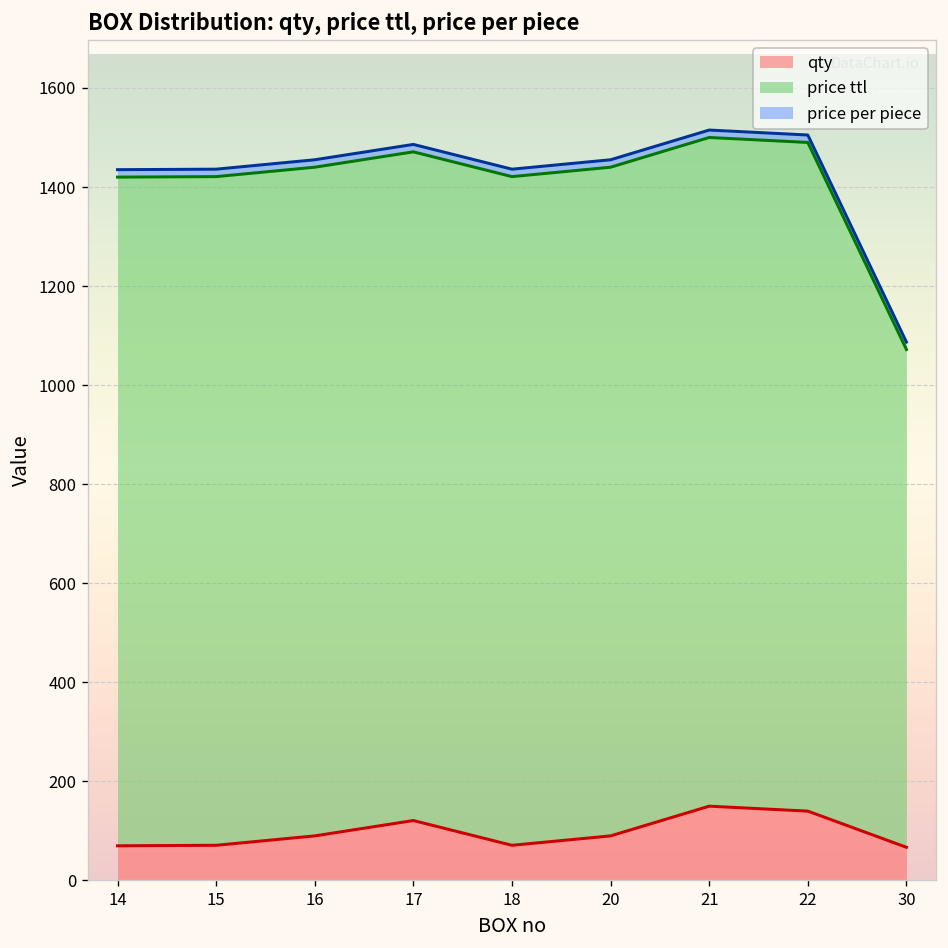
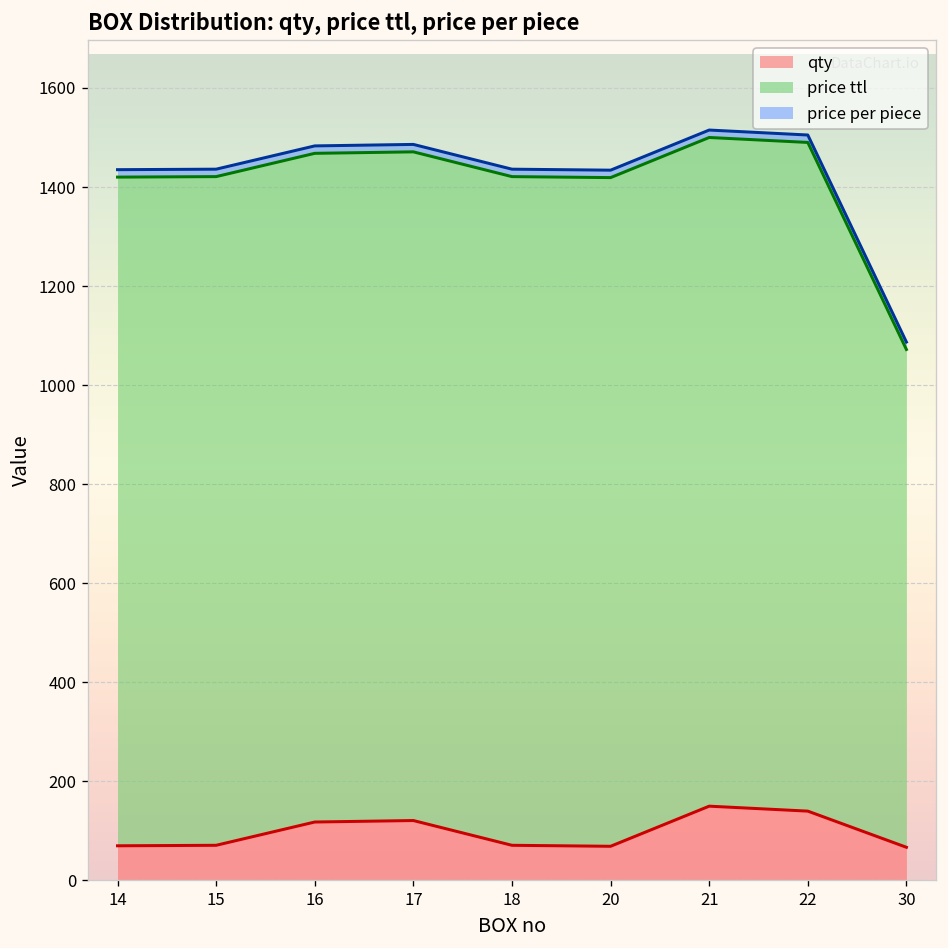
  {
    "qty": {
      "14": 70,
      "15": 70,
-     "16": 90,
+     "16": 120,
      "17": 120,
      "18": 70,
-     "20": 90,
+     "20": 70,
      "21": 150,
      "22": 140,
      "30": 70
    },
    "price ttl": {
      "14": 1350,
      "15": 1350,
      "16": 1350,
      "17": 1350,
      "18": 1350,
      "20": 1350,
      "21": 1350,
      "22": 1350,
      "30": 1010
    },
    "price per piece": {
      "14": 20,
      "15": 20,
      "16": 20,
      "17": 20,
      "18": 20,
      "20": 20,
      "21": 20,
      "22": 20,
      "30": 20
    }
  }
